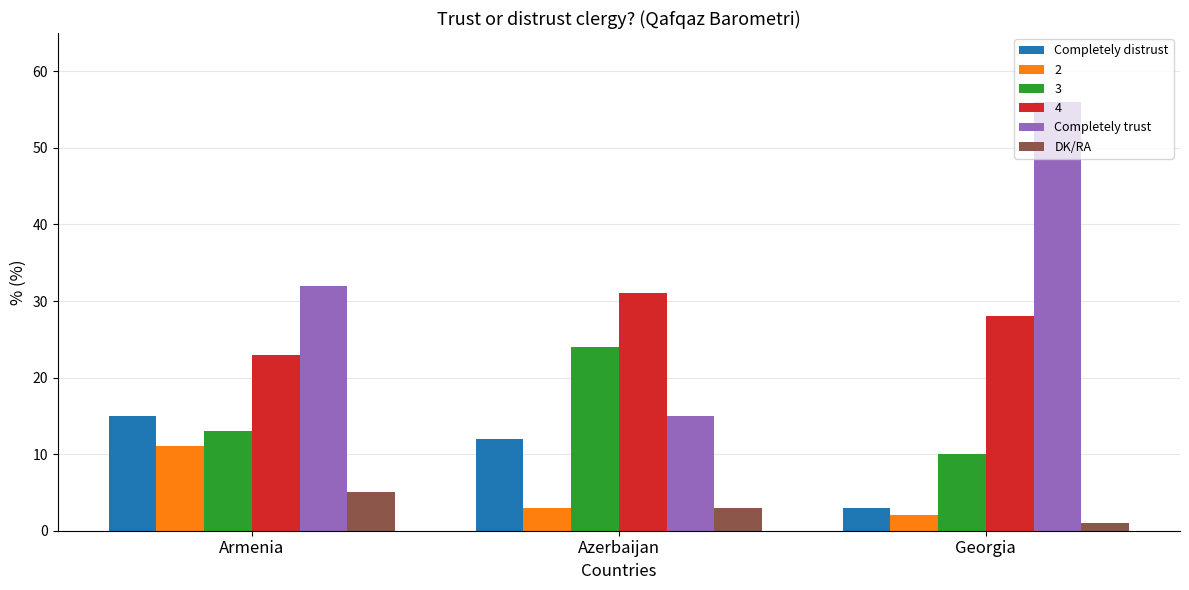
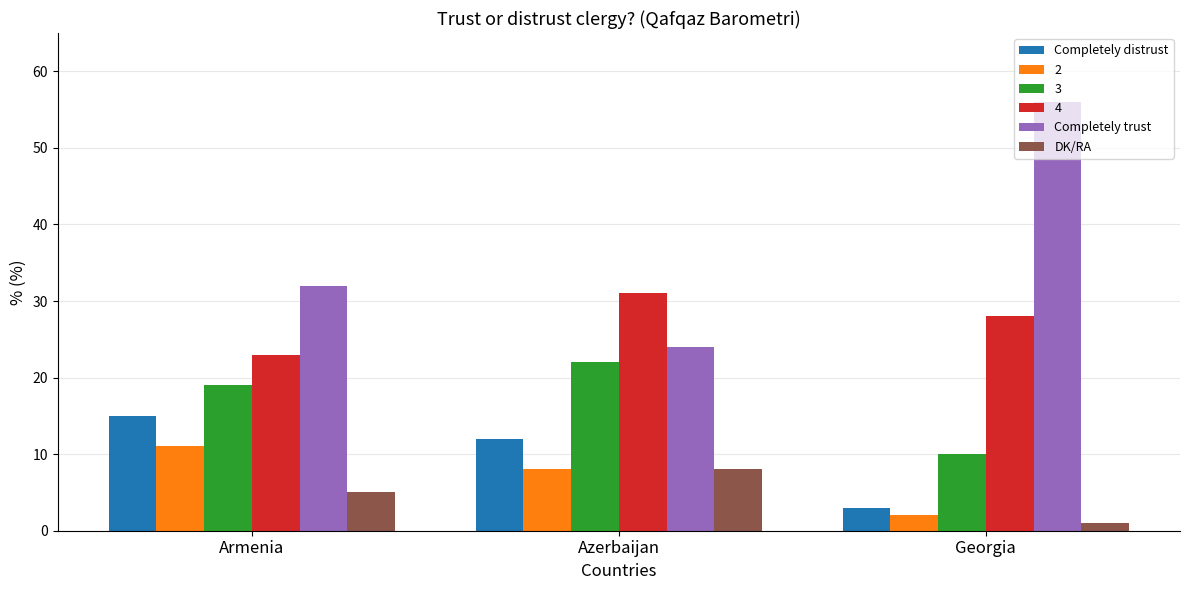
  {
    "Completely distrust": {
      "Armenia": 15,
      "Azerbaijan": 12,
      "Georgia": 3
    },
    "2": {
      "Armenia": 11,
-     "Azerbaijan": 3,
+     "Azerbaijan": 8,
      "Georgia": 2
    },
    "3": {
-     "Armenia": 13,
-     "Azerbaijan": 24,
+     "Armenia": 19,
+     "Azerbaijan": 22,
      "Georgia": 10
    },
    "4": {
      "Armenia": 23,
      "Azerbaijan": 31,
      "Georgia": 28
    },
    "Completely trust": {
      "Armenia": 32,
-     "Azerbaijan": 15
+     "Azerbaijan": 24
    },
    "DK/RA": {
      "Armenia": 5,
-     "Azerbaijan": 3,
+     "Azerbaijan": 8,
      "Georgia": 1
    }
  }
